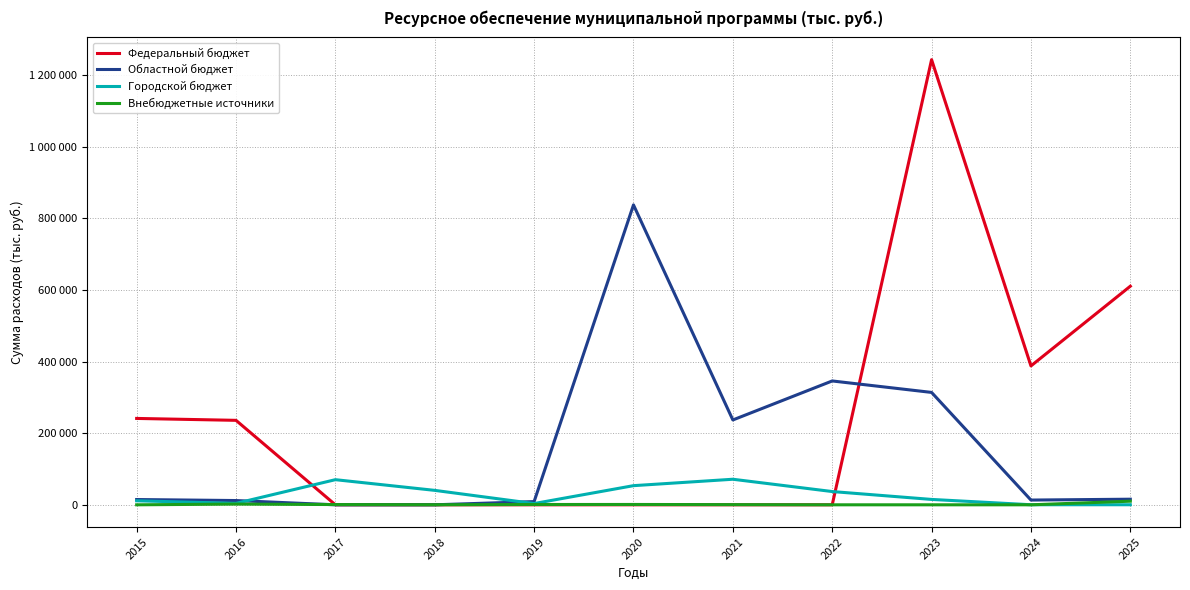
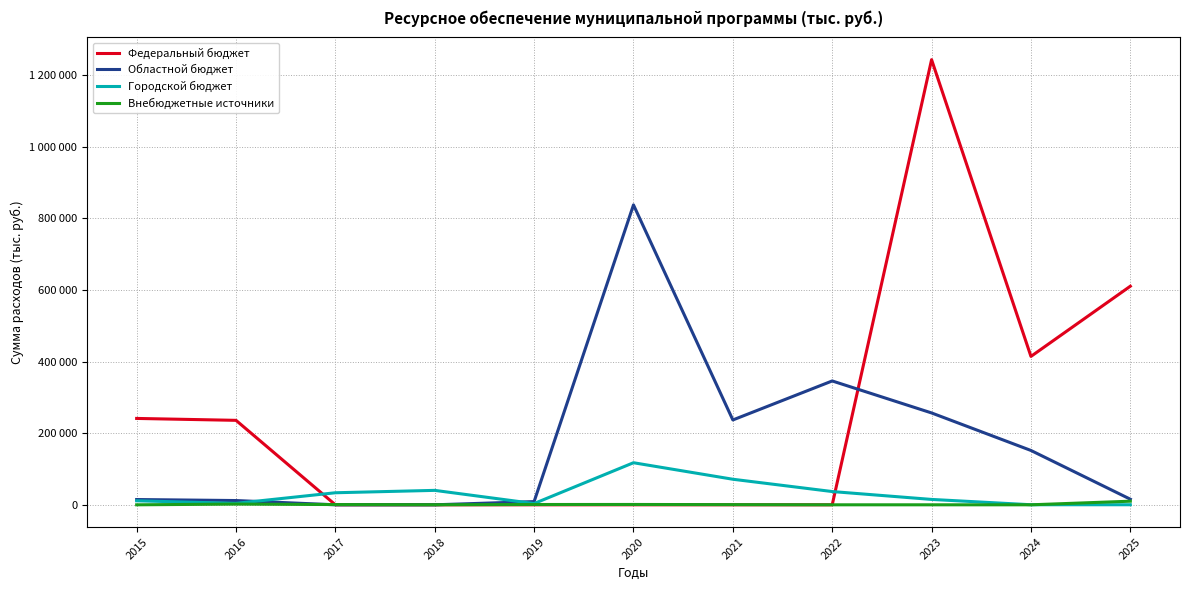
  {
    "Федеральный бюджет": {
      "2015": 240000,
      "2016": 240000,
      "2023": 1240000,
-     "2024": 390000,
+     "2024": 410000,
      "2025": 610000
    },
    "Областной бюджет": {
      "2016": 10000,
      "2020": 840000,
      "2021": 240000,
      "2022": 350000,
-     "2023": 310000,
-     "2024": 10000
+     "2023": 260000,
+     "2024": 150000
    },
    "Городской бюджет": {
-     "2017": 70000,
+     "2017": 30000,
      "2018": 40000,
-     "2020": 50000,
+     "2020": 120000,
      "2021": 70000,
      "2022": 40000,
      "2023": 20000,
      "2025": 0
    },
    "Внебюджетные источники": {
      "2015": 0,
      "2023": 0
    }
  }
